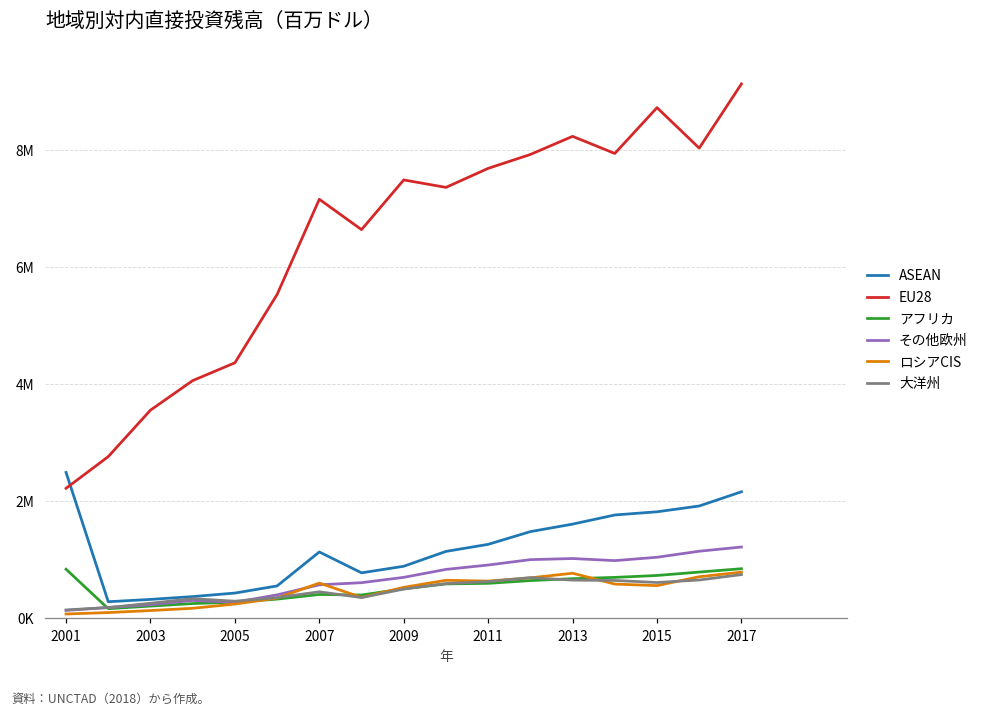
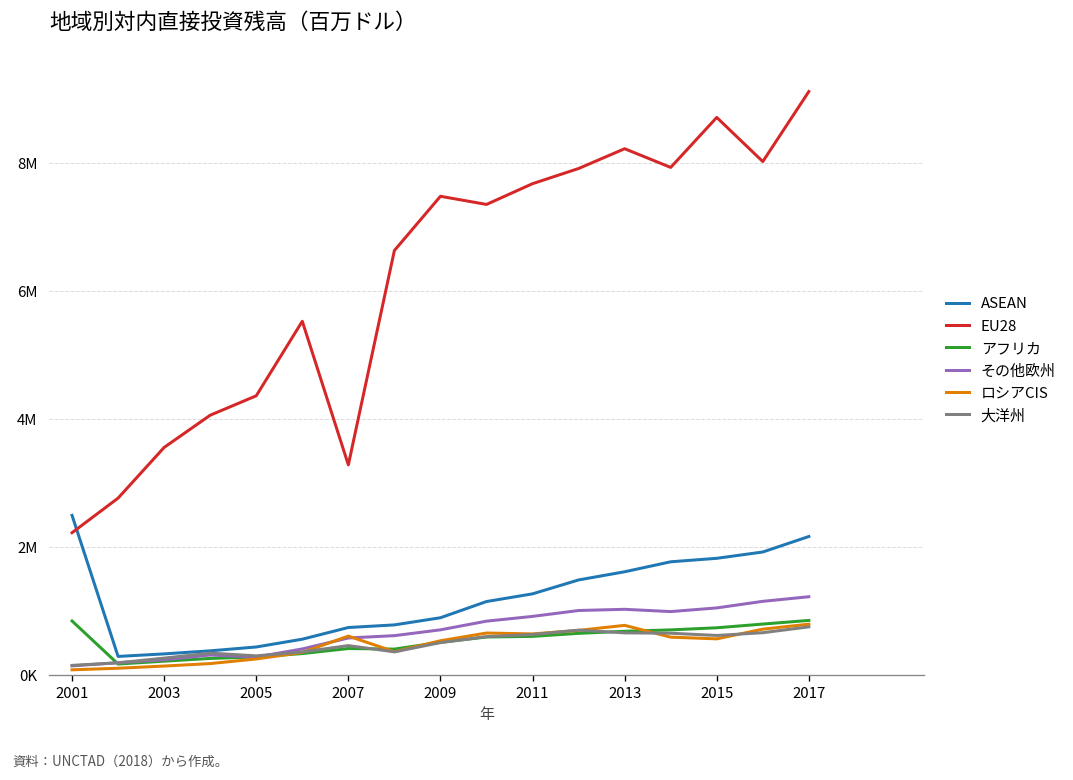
  {
    "ASEAN": {
      "2001": 2500000,
      "2003": 300000,
      "2005": 400000,
-     "2007": 1100000,
+     "2007": 700000,
      "2009": 900000,
      "2011": 1300000,
      "2013": 1600000,
      "2015": 1800000,
      "2017": 2200000
    },
    "EU28": {
      "2001": 2200000,
      "2003": 3600000,
      "2005": 4400000,
-     "2007": 7200000,
+     "2007": 3300000,
      "2009": 7500000,
      "2011": 7700000,
      "2013": 8200000,
      "2015": 8700000,
      "2017": 9100000
    },
    "アフリカ": {
      "2001": 800000,
      "2015": 700000,
      "2017": 800000
    },
    "その他欧州": {
      "2009": 700000,
      "2011": 900000,
      "2013": 1000000,
      "2015": 1000000,
      "2017": 1200000
    },
    "ロシアCIS": {
      "2001": 100000,
      "2003": 100000,
      "2013": 800000,
      "2015": 600000
    },
    "大洋州": {
      "2015": 600000
    }
  }
